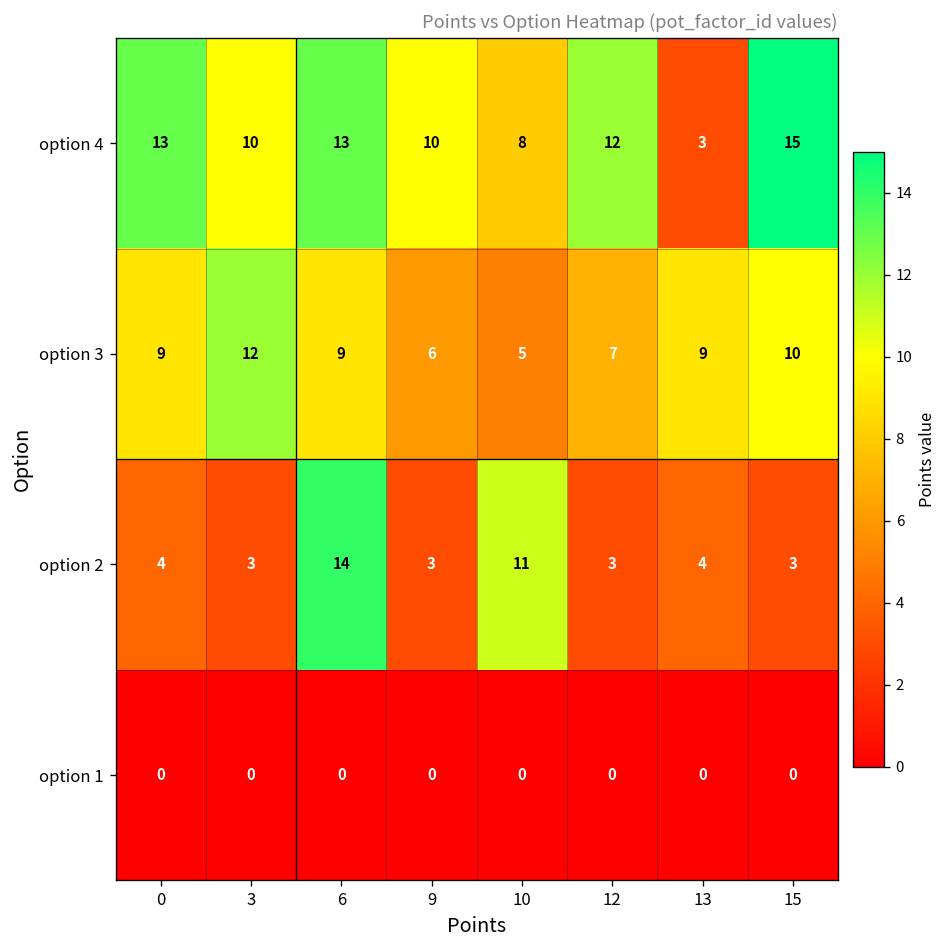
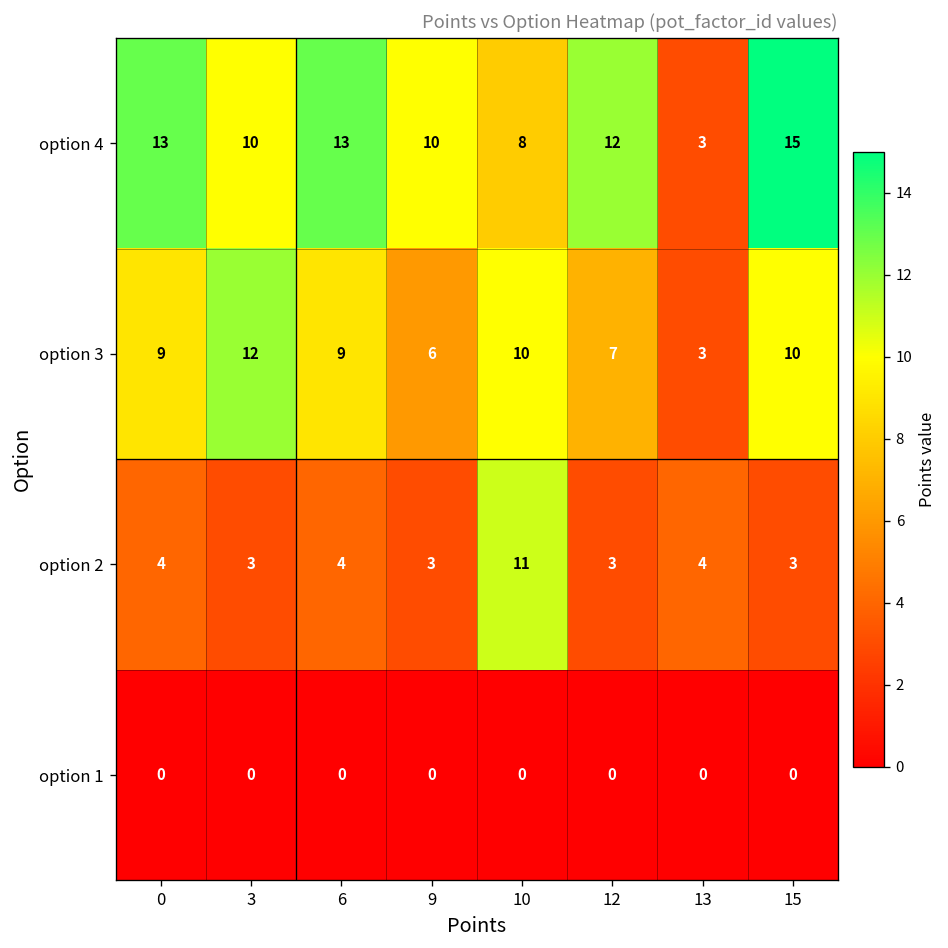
  {
    "option 4": {
      "0": 13,
      "3": 10,
      "6": 13,
      "9": 10,
      "10": 8,
      "12": 12,
      "13": 3,
      "15": 15
    },
    "option 3": {
      "0": 9,
      "3": 12,
      "6": 9,
      "9": 6,
-     "10": 5,
+     "10": 10,
      "12": 7,
-     "13": 9,
+     "13": 3,
      "15": 10
    },
    "option 2": {
      "0": 4,
      "3": 3,
-     "6": 14,
+     "6": 4,
      "9": 3,
      "10": 11,
      "12": 3,
      "13": 4,
      "15": 3
    },
    "option 1": {
      "0": 0,
      "3": 0,
      "6": 0,
      "9": 0,
      "10": 0,
      "12": 0,
      "13": 0,
      "15": 0
    }
  }
